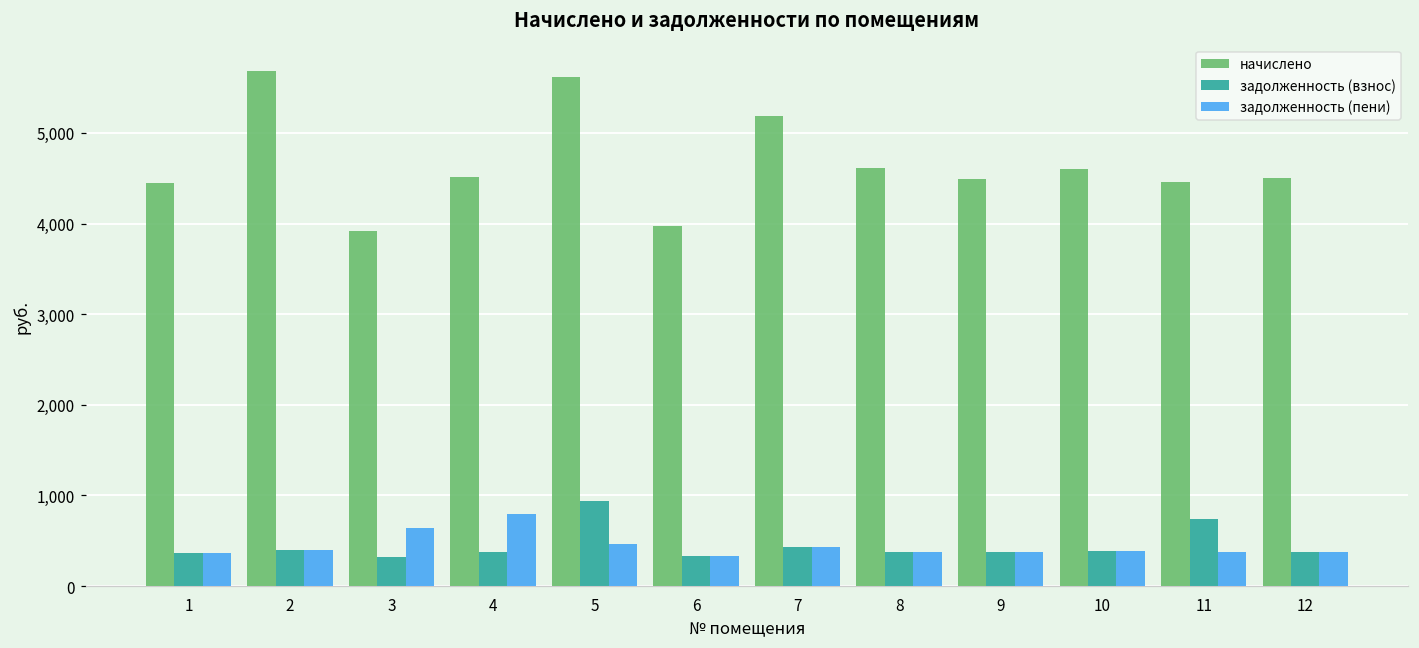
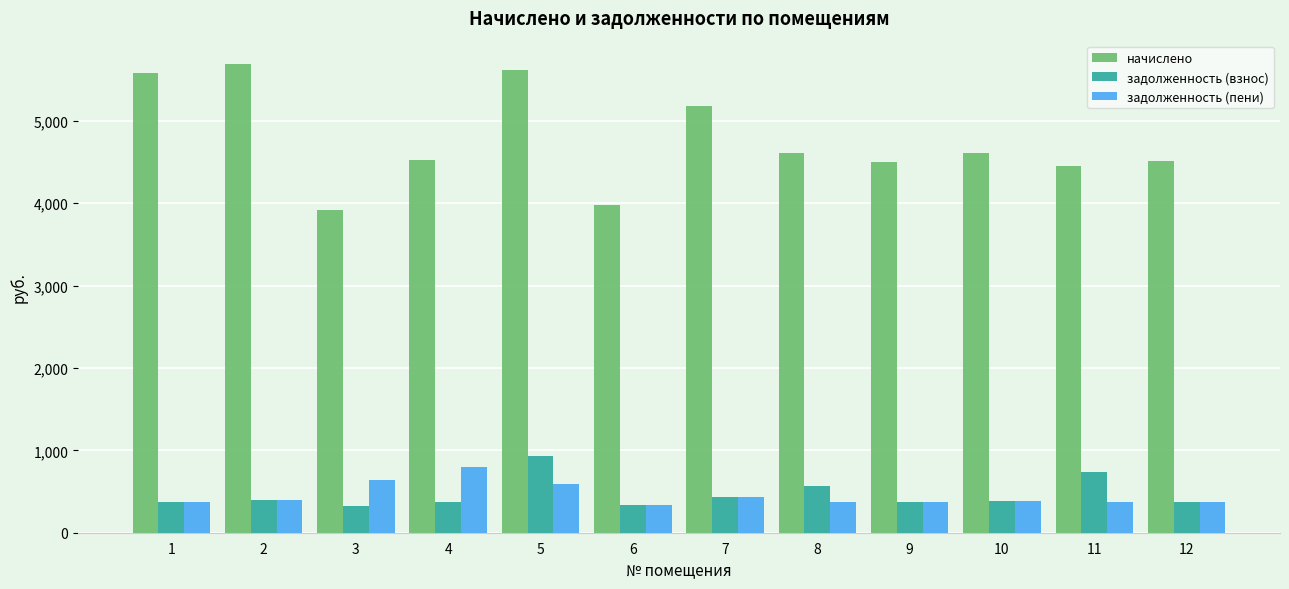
  {
    "начислено": {
-     "1": "4,400",
+     "1": "5,600",
      "2": "5,700",
      "3": "3,900",
      "4": "4,500",
      "5": "5,600",
      "6": "4,000",
      "7": "5,200",
      "8": "4,600",
      "9": "4,500",
      "10": "4,600",
      "11": "4,500",
      "12": "4,500"
    },
    "задолженность (взнос)": {
      "1": "400",
      "2": "400",
      "3": "300",
      "4": "400",
      "5": "900",
      "6": "300",
      "7": "400",
-     "8": "400",
+     "8": "600",
      "9": "400",
      "10": "400",
      "11": "700",
      "12": "400"
    },
    "задолженность (пени)": {
      "1": "400",
      "2": "400",
      "3": "600",
      "4": "800",
-     "5": "500",
+     "5": "600",
      "6": "300",
      "7": "400",
      "8": "400",
      "9": "400",
      "10": "400",
      "11": "400",
      "12": "400"
    }
  }
